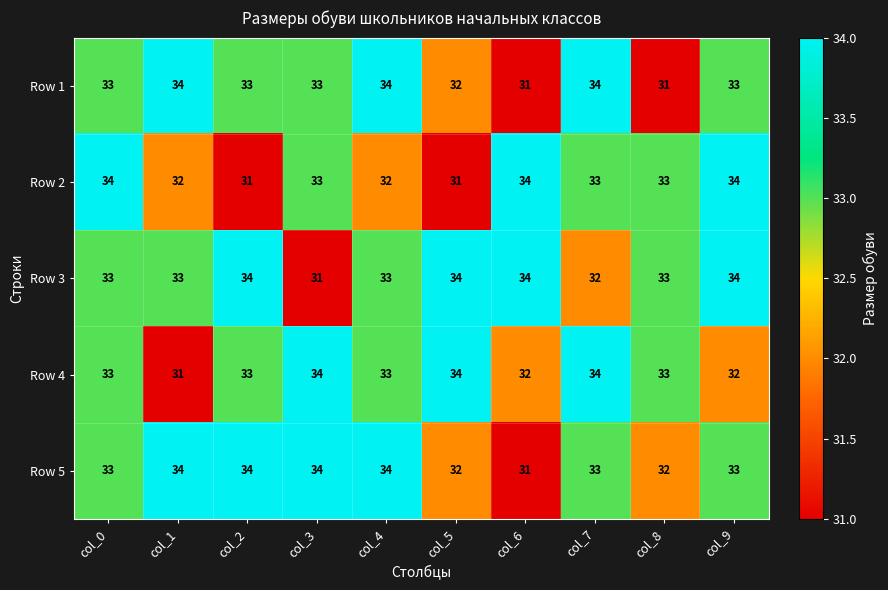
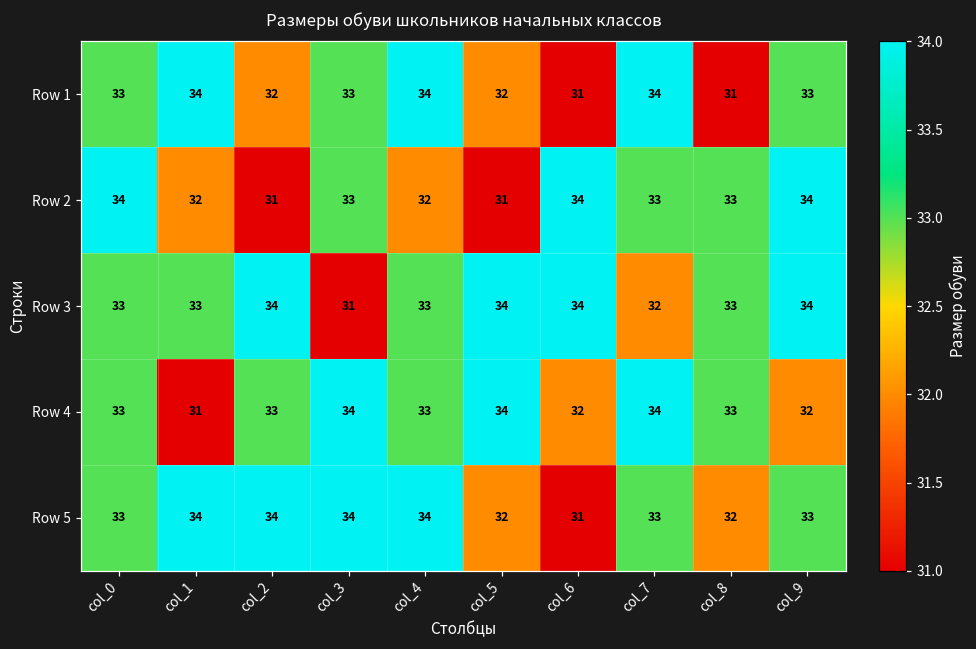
  {
    "Row 1": {
      "col_0": 33,
      "col_1": 34,
-     "col_2": 33,
+     "col_2": 32,
      "col_3": 33,
      "col_4": 34,
      "col_5": 32,
      "col_6": 31,
      "col_7": 34,
      "col_8": 31,
      "col_9": 33
    },
    "Row 2": {
      "col_0": 34,
      "col_1": 32,
      "col_2": 31,
      "col_3": 33,
      "col_4": 32,
      "col_5": 31,
      "col_6": 34,
      "col_7": 33,
      "col_8": 33,
      "col_9": 34
    },
    "Row 3": {
      "col_0": 33,
      "col_1": 33,
      "col_2": 34,
      "col_3": 31,
      "col_4": 33,
      "col_5": 34,
      "col_6": 34,
      "col_7": 32,
      "col_8": 33,
      "col_9": 34
    },
    "Row 4": {
      "col_0": 33,
      "col_1": 31,
      "col_2": 33,
      "col_3": 34,
      "col_4": 33,
      "col_5": 34,
      "col_6": 32,
      "col_7": 34,
      "col_8": 33,
      "col_9": 32
    },
    "Row 5": {
      "col_0": 33,
      "col_1": 34,
      "col_2": 34,
      "col_3": 34,
      "col_4": 34,
      "col_5": 32,
      "col_6": 31,
      "col_7": 33,
      "col_8": 32,
      "col_9": 33
    }
  }
